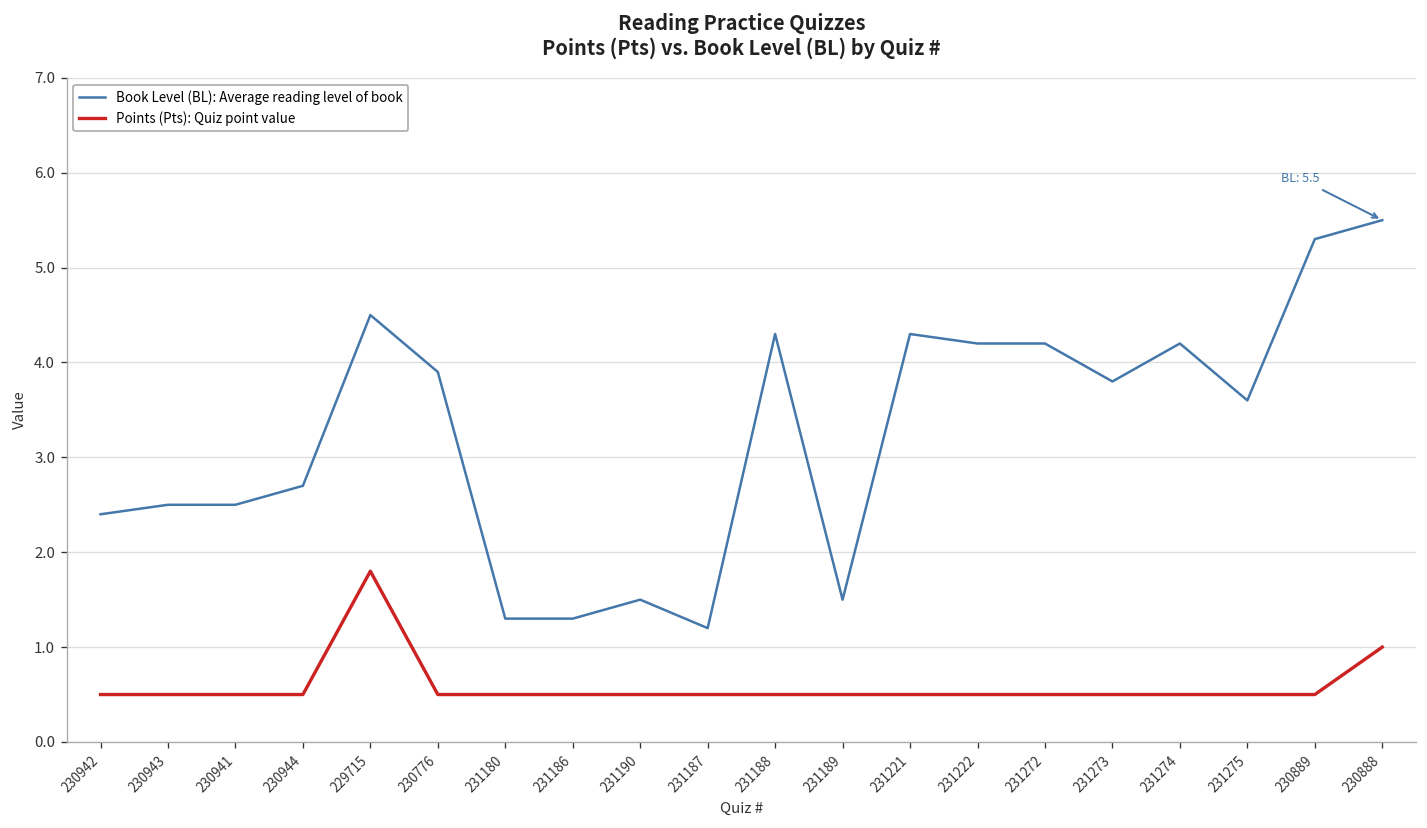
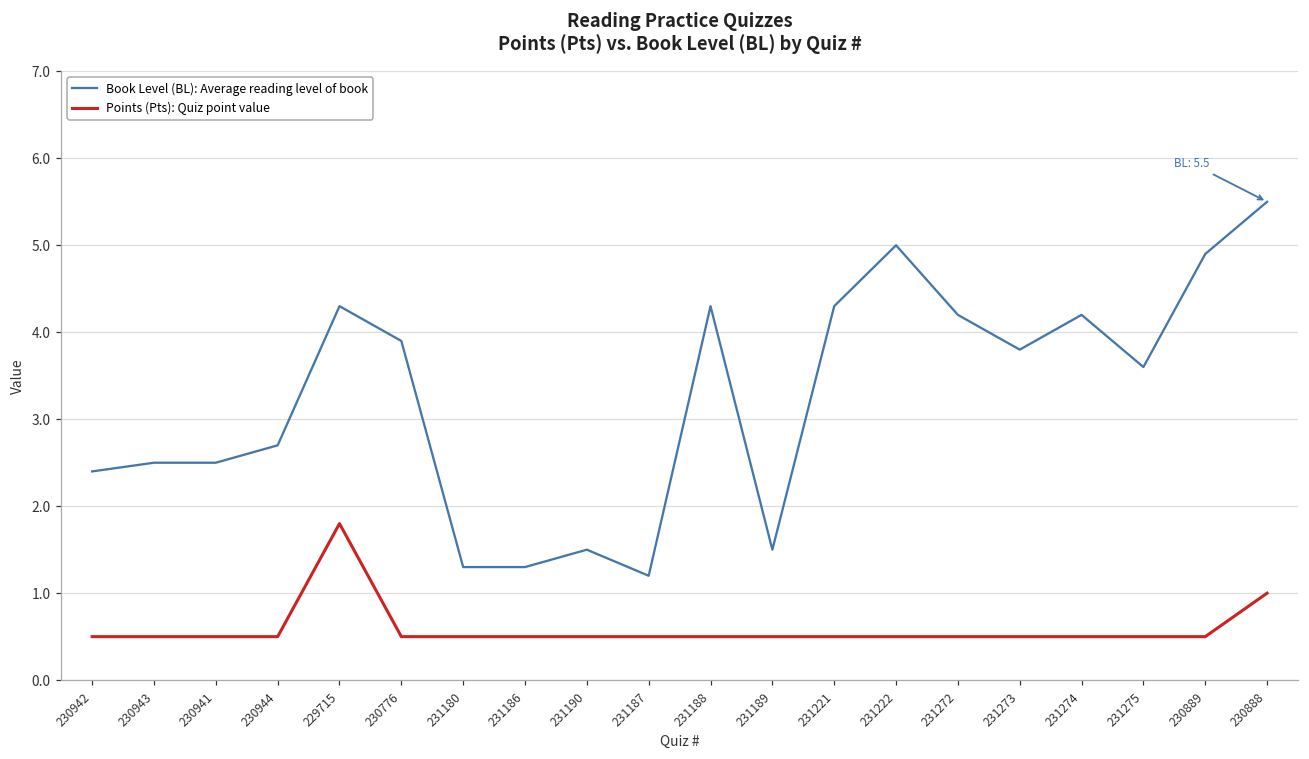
  {
    "Book Level (BL): Average reading level of book": {
      "230942": 2.4,
      "230943": 2.5,
      "230941": 2.5,
      "230944": 2.7,
-     "229715": 4.5,
+     "229715": 4.3,
      "230776": 3.9,
      "231180": 1.3,
      "231186": 1.3,
      "231190": 1.5,
      "231187": 1.2,
      "231188": 4.3,
      "231189": 1.5,
      "231221": 4.3,
-     "231222": 4.2,
+     "231222": 5.0,
      "231272": 4.2,
      "231273": 3.8,
      "231274": 4.2,
      "231275": 3.6,
-     "230889": 5.3
+     "230889": 4.9
    },
    "Points (Pts): Quiz point value": {
      "230942": 0.5,
      "230943": 0.5,
      "230941": 0.5,
      "230944": 0.5,
      "229715": 1.8,
      "230776": 0.5,
      "231180": 0.5,
      "231186": 0.5,
      "231190": 0.5,
      "231187": 0.5,
      "231188": 0.5,
      "231189": 0.5,
      "231221": 0.5,
      "231222": 0.5,
      "231272": 0.5,
      "231273": 0.5,
      "231274": 0.5,
      "231275": 0.5,
      "230889": 0.5,
      "230888": 1.0
    }
  }
